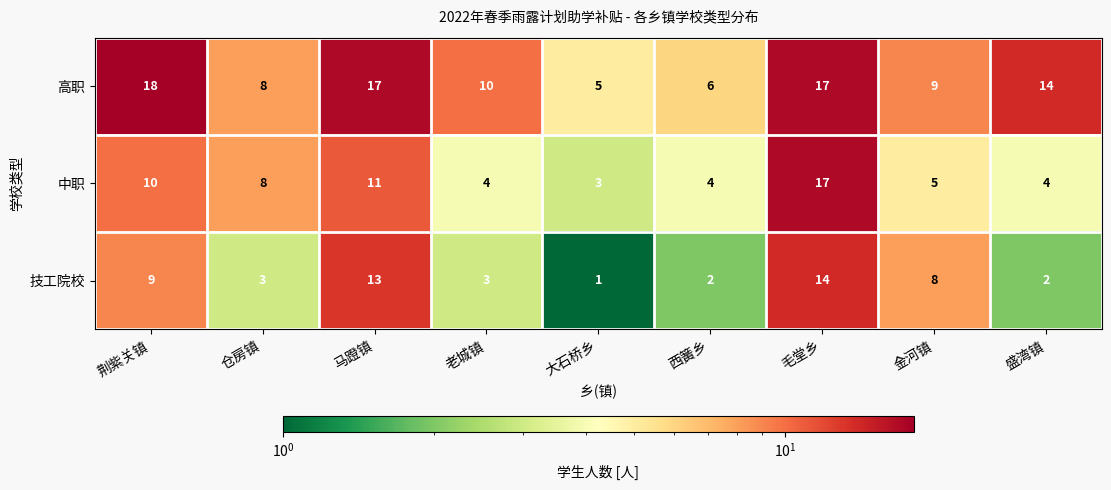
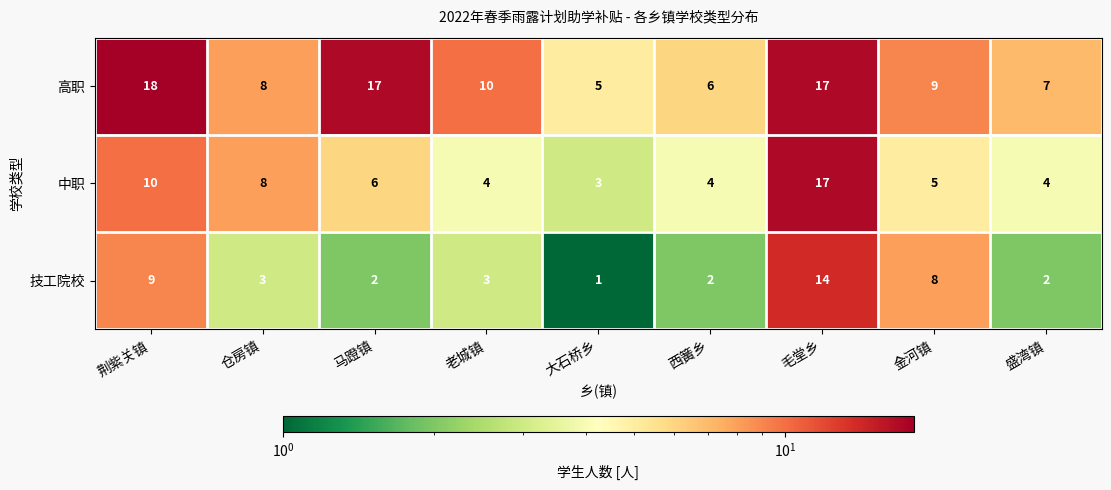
  {
    "高职": {
      "荆紫关镇": 18,
      "仓房镇": 8,
      "马蹬镇": 17,
      "老城镇": 10,
      "大石桥乡": 5,
      "西簧乡": 6,
      "毛堂乡": 17,
      "金河镇": 9,
-     "盛湾镇": 14
+     "盛湾镇": 7
    },
    "中职": {
      "荆紫关镇": 10,
      "仓房镇": 8,
-     "马蹬镇": 11,
+     "马蹬镇": 6,
      "老城镇": 4,
      "大石桥乡": 3,
      "西簧乡": 4,
      "毛堂乡": 17,
      "金河镇": 5,
      "盛湾镇": 4
    },
    "技工院校": {
      "荆紫关镇": 9,
      "仓房镇": 3,
-     "马蹬镇": 13,
+     "马蹬镇": 2,
      "老城镇": 3,
      "大石桥乡": 1,
      "西簧乡": 2,
      "毛堂乡": 14,
      "金河镇": 8,
      "盛湾镇": 2
    }
  }
